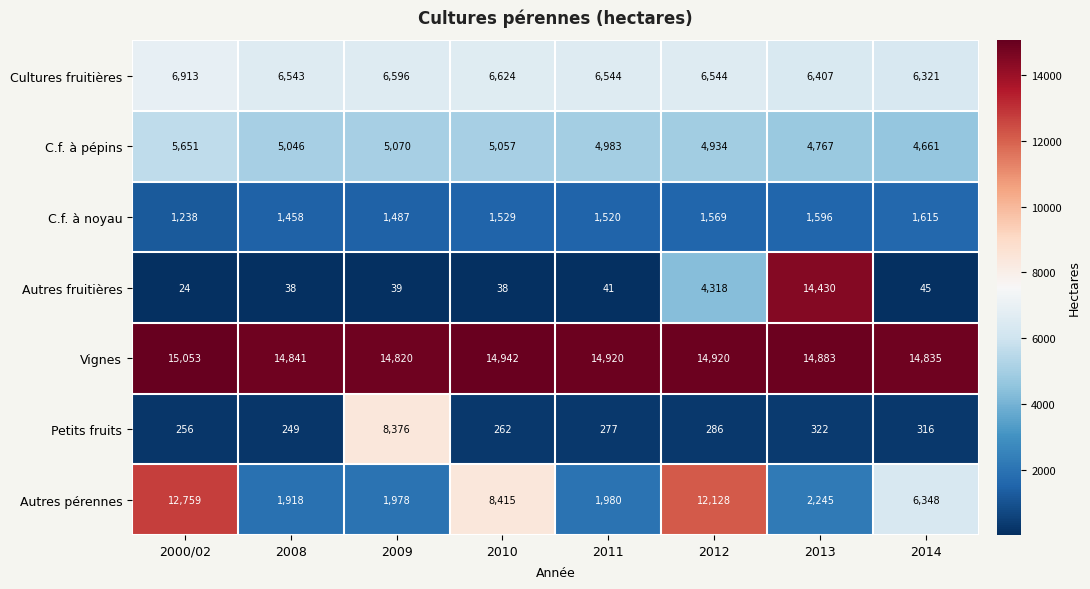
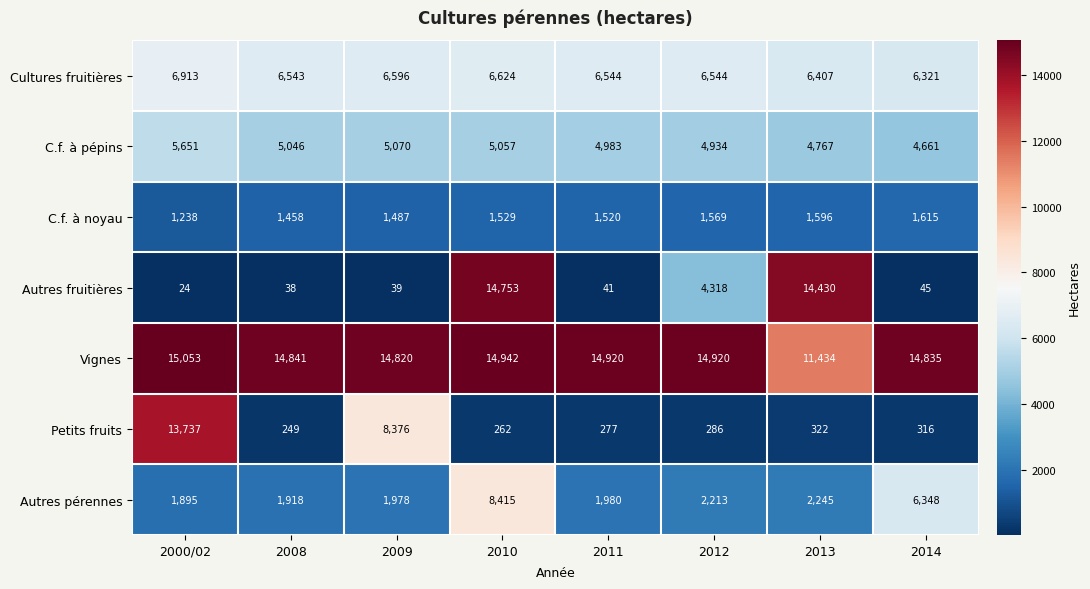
  {
    "Cultures fruitières": {
      "2000/02": "6,913",
      "2008": "6,543",
      "2009": "6,596",
      "2010": "6,624",
      "2011": "6,544",
      "2012": "6,544",
      "2013": "6,407",
      "2014": "6,321"
    },
    "C.f. à pépins": {
      "2000/02": "5,651",
      "2008": "5,046",
      "2009": "5,070",
      "2010": "5,057",
      "2011": "4,983",
      "2012": "4,934",
      "2013": "4,767",
      "2014": "4,661"
    },
    "C.f. à noyau": {
      "2000/02": "1,238",
      "2008": "1,458",
      "2009": "1,487",
      "2010": "1,529",
      "2011": "1,520",
      "2012": "1,569",
      "2013": "1,596",
      "2014": "1,615"
    },
    "Autres fruitières": {
      "2000/02": "24",
      "2008": "38",
      "2009": "39",
-     "2010": "38",
+     "2010": "14,753",
      "2011": "41",
      "2012": "4,318",
      "2013": "14,430",
      "2014": "45"
    },
    "Vignes": {
      "2000/02": "15,053",
      "2008": "14,841",
      "2009": "14,820",
      "2010": "14,942",
      "2011": "14,920",
      "2012": "14,920",
-     "2013": "14,883",
+     "2013": "11,434",
      "2014": "14,835"
    },
    "Petits fruits": {
-     "2000/02": "256",
+     "2000/02": "13,737",
      "2008": "249",
      "2009": "8,376",
      "2010": "262",
      "2011": "277",
      "2012": "286",
      "2013": "322",
      "2014": "316"
    },
    "Autres pérennes": {
-     "2000/02": "12,759",
+     "2000/02": "1,895",
      "2008": "1,918",
      "2009": "1,978",
      "2010": "8,415",
      "2011": "1,980",
-     "2012": "12,128",
+     "2012": "2,213",
      "2013": "2,245",
      "2014": "6,348"
    }
  }
